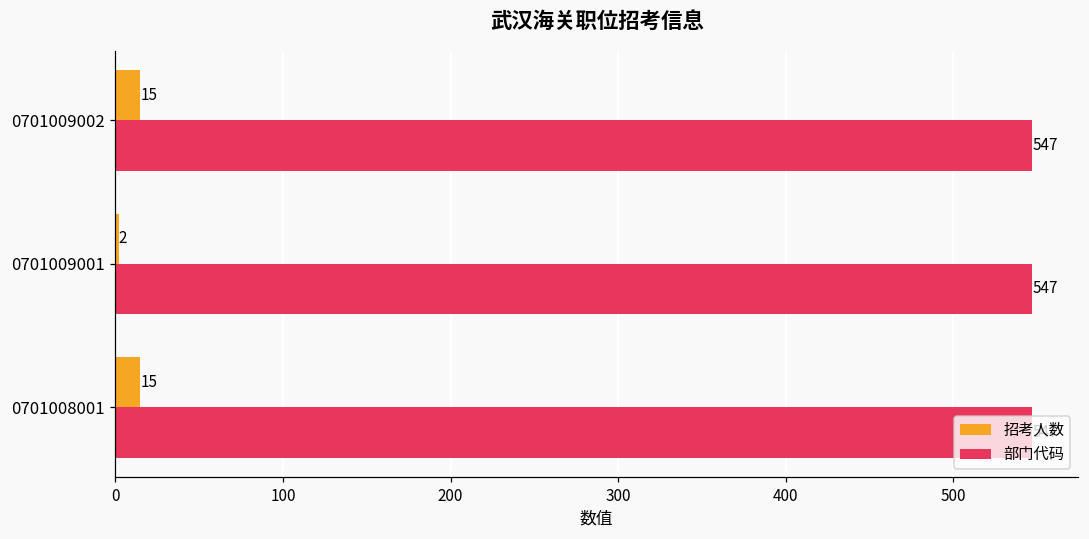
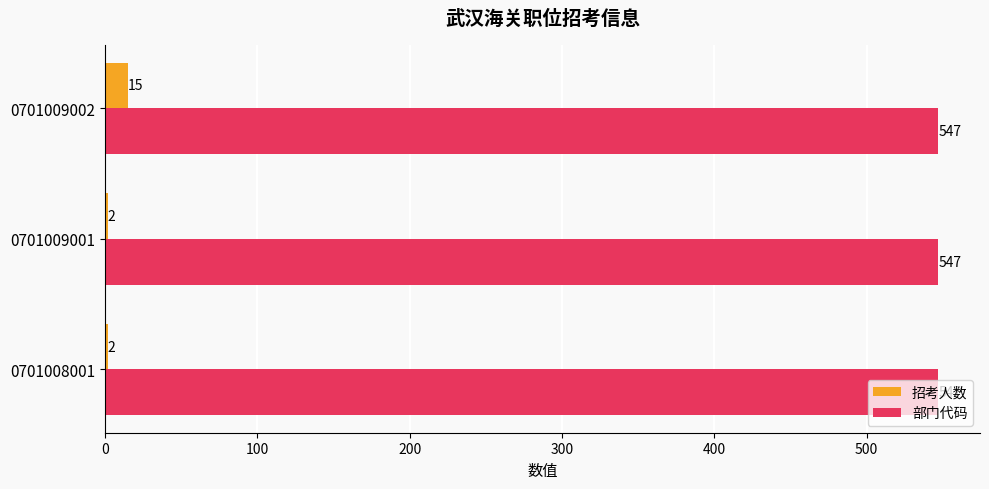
  {
    "招考人数": {
      "0701009002": 15,
      "0701009001": 2,
-     "0701008001": 15
+     "0701008001": 2
    },
    "部门代码": {
      "0701009002": 547,
      "0701009001": 547
    }
  }
